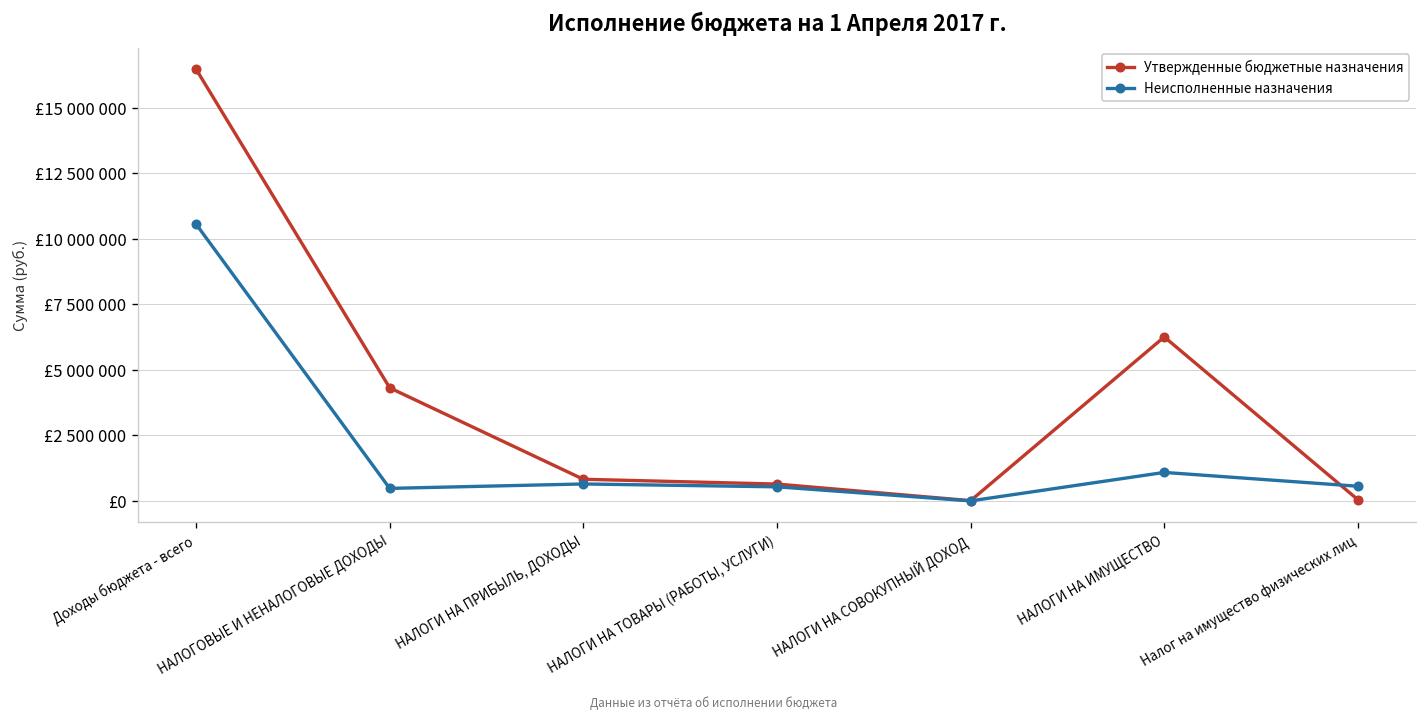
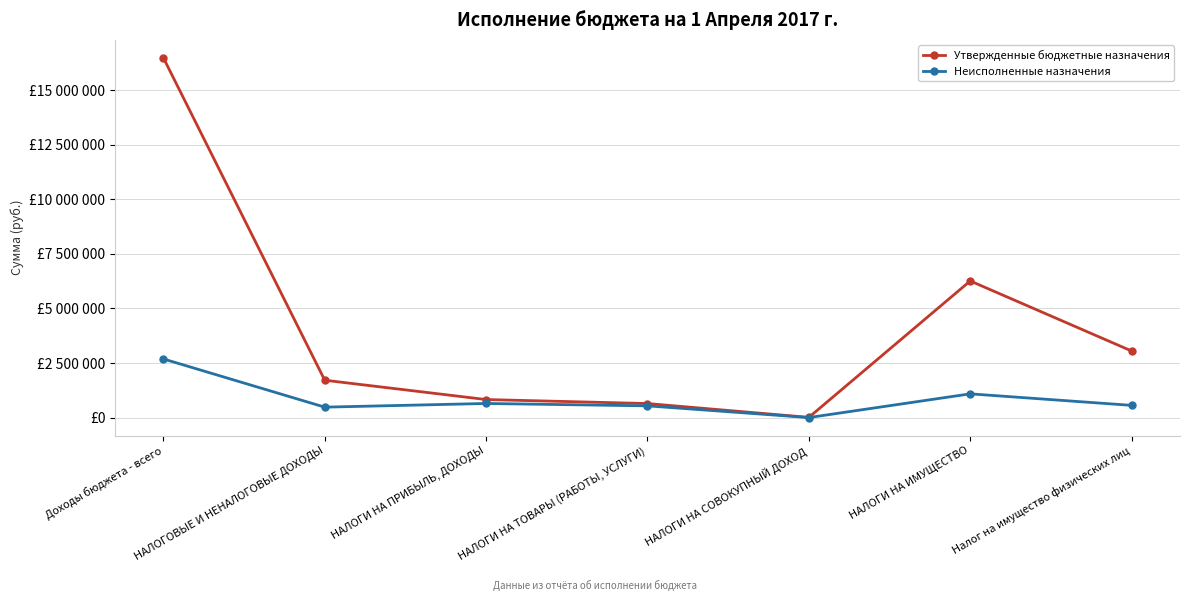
  {
    "Утвержденные бюджетные назначения": {
      "Доходы бюджета - всего": "£16500000",
-     "НАЛОГОВЫЕ И НЕНАЛОГОВЫЕ ДОХОДЫ": "£4300000",
+     "НАЛОГОВЫЕ И НЕНАЛОГОВЫЕ ДОХОДЫ": "£1700000",
      "НАЛОГИ НА ПРИБЫЛЬ, ДОХОДЫ": "£800000",
      "НАЛОГИ НА ИМУЩЕСТВО": "£6300000",
-     "Налог на имущество физических лиц": "£0"
+     "Налог на имущество физических лиц": "£3100000"
    },
    "Неисполненные назначения": {
-     "Доходы бюджета - всего": "£10600000",
+     "Доходы бюджета - всего": "£2700000",
      "НАЛОГОВЫЕ И НЕНАЛОГОВЫЕ ДОХОДЫ": "£500000",
      "НАЛОГИ НА ПРИБЫЛЬ, ДОХОДЫ": "£600000",
      "НАЛОГИ НА ИМУЩЕСТВО": "£1100000",
      "Налог на имущество физических лиц": "£600000"
    }
  }
